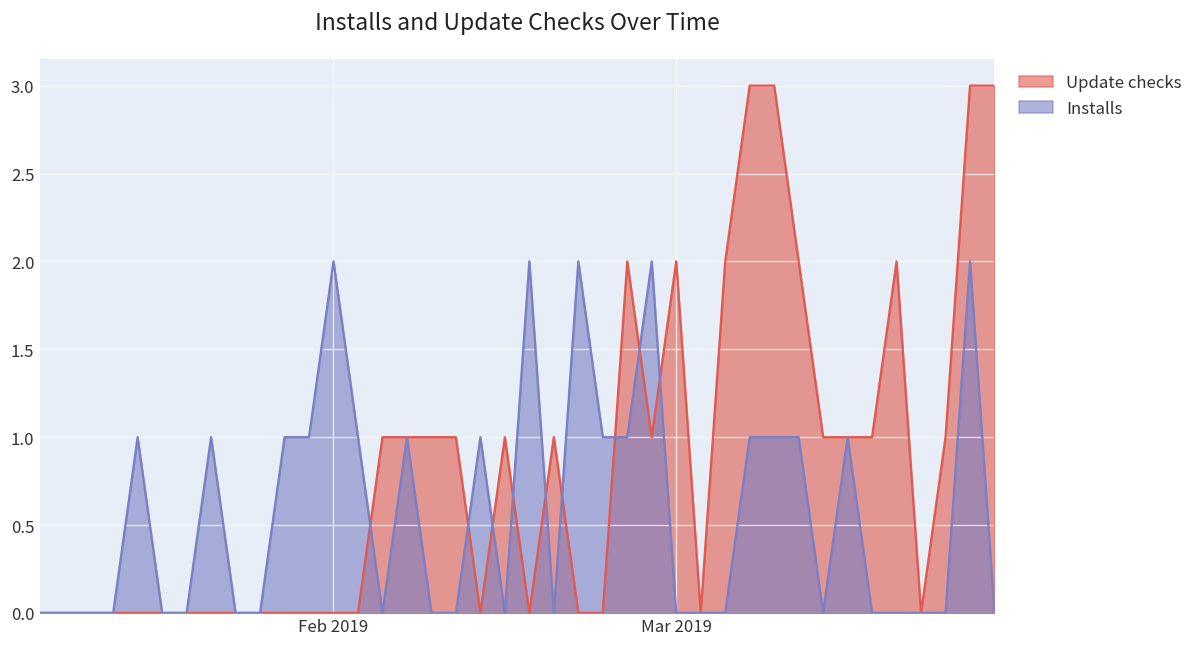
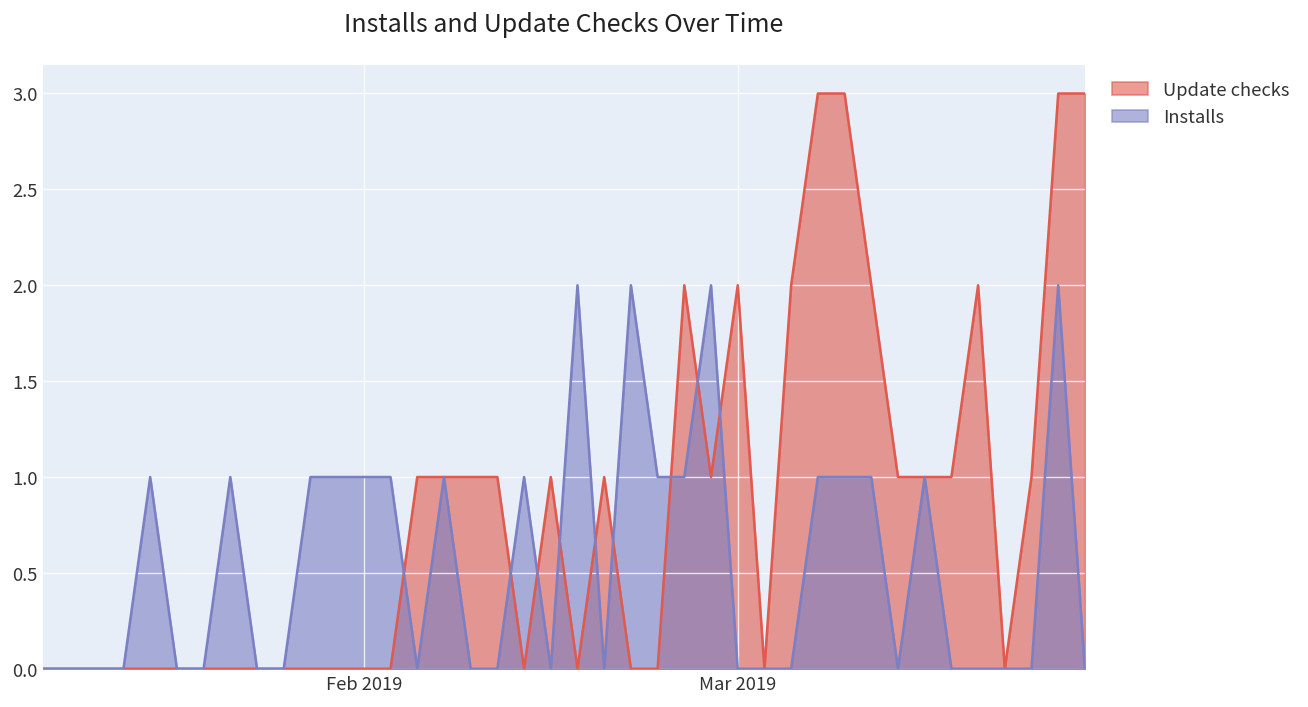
  {
    "Update checks": {
      "Feb 2019": 0,
      "Mar 2019": 2
    },
    "Installs": {
-     "Feb 2019": 2,
+     "Feb 2019": 1,
      "Mar 2019": 0
    }
  }
